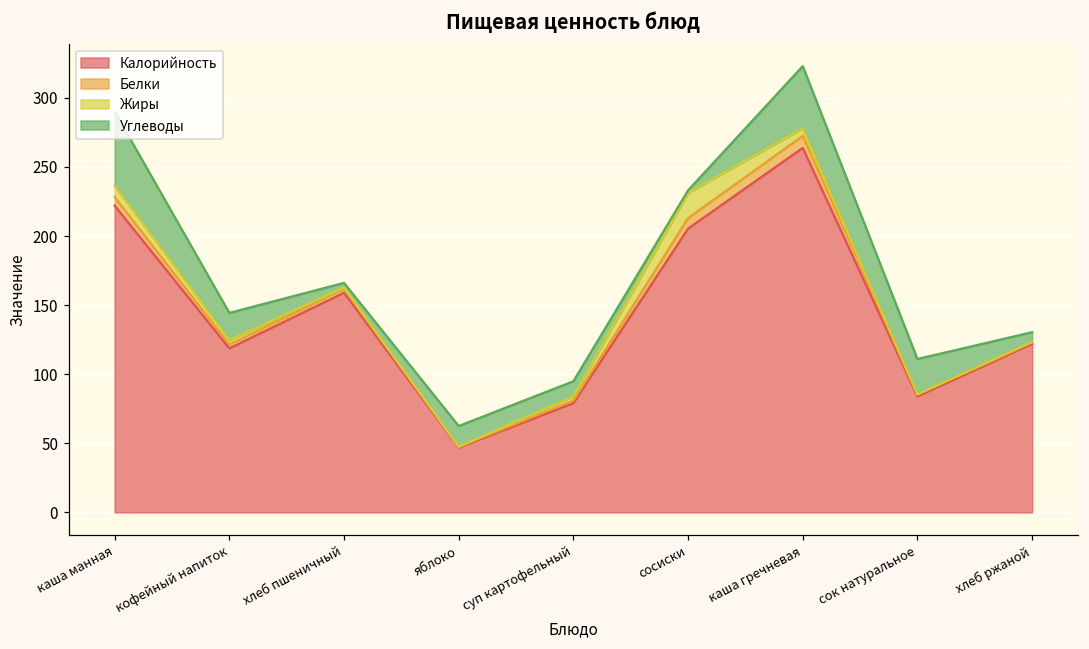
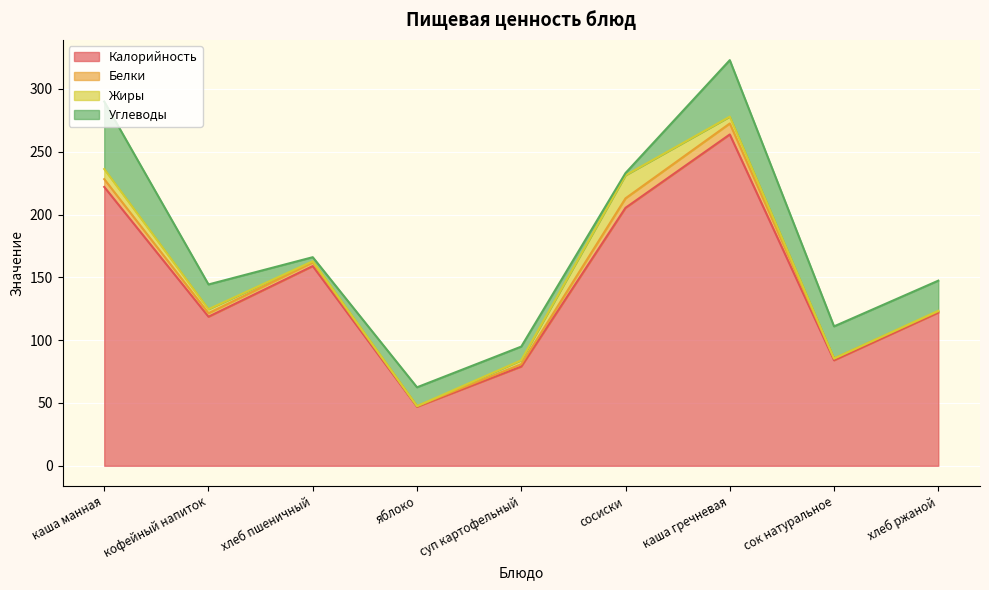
  {
    "Калорийность": {
      "каша манная": 222,
      "кофейный напиток": 119,
      "хлеб пшеничный": 159,
      "сосиски": 205,
      "каша гречневая": 264
    },
    "Углеводы": {
      "кофейный напиток": 20,
      "хлеб пшеничный": 3,
      "яблоко": 15,
      "суп картофельный": 11,
      "каша гречневая": 45,
      "сок натуральное": 26,
-     "хлеб ржаной": 7
+     "хлеб ржаной": 24
    }
  }
